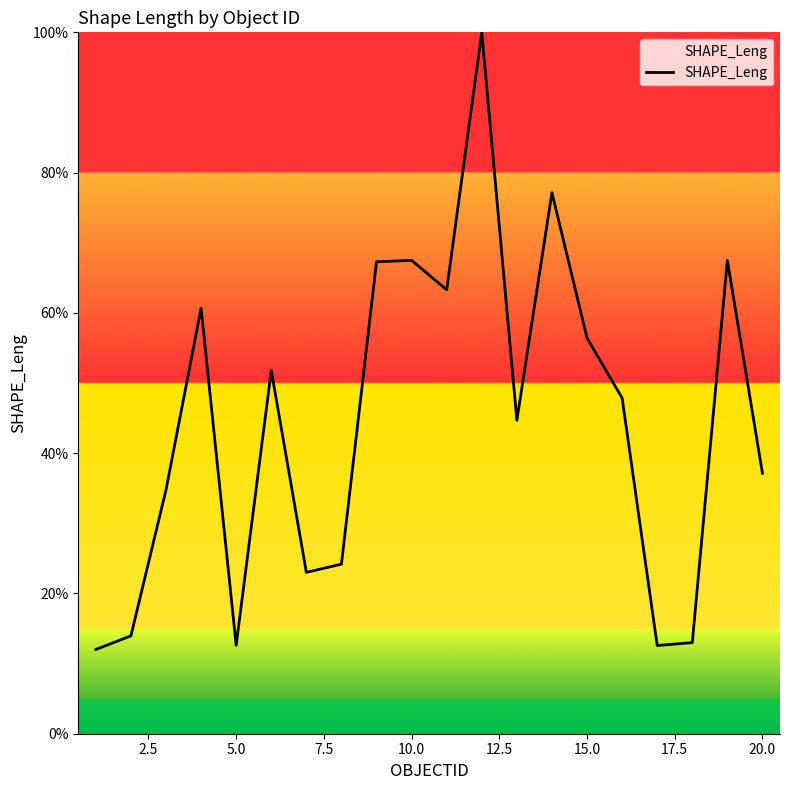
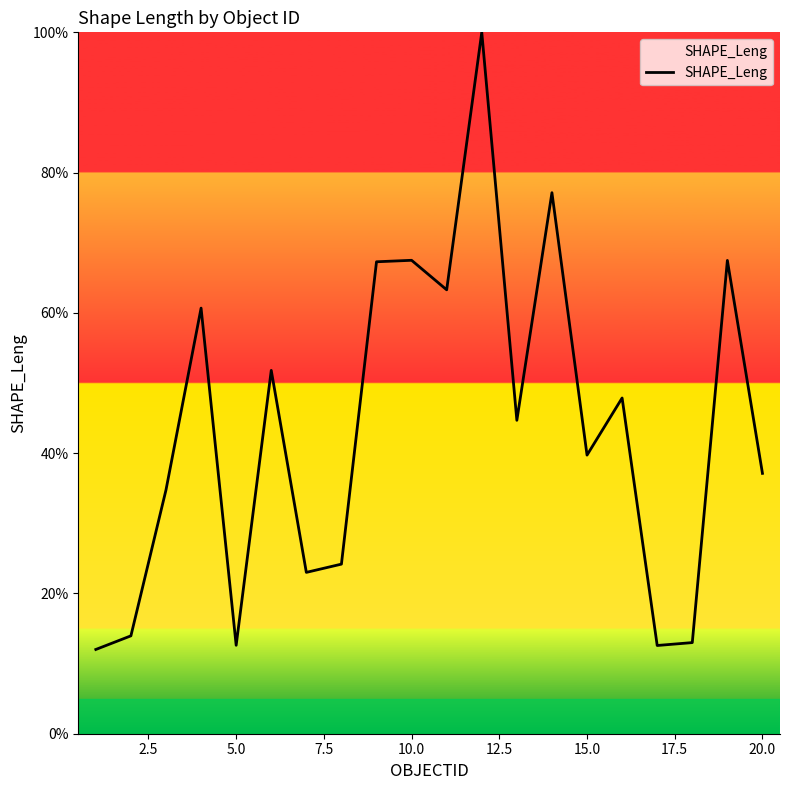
  {
    "5.0": "13%",
    "10.0": "67%",
-   "15.0": "56%",
+   "15.0": "40%",
    "20.0": "37%"
  }
